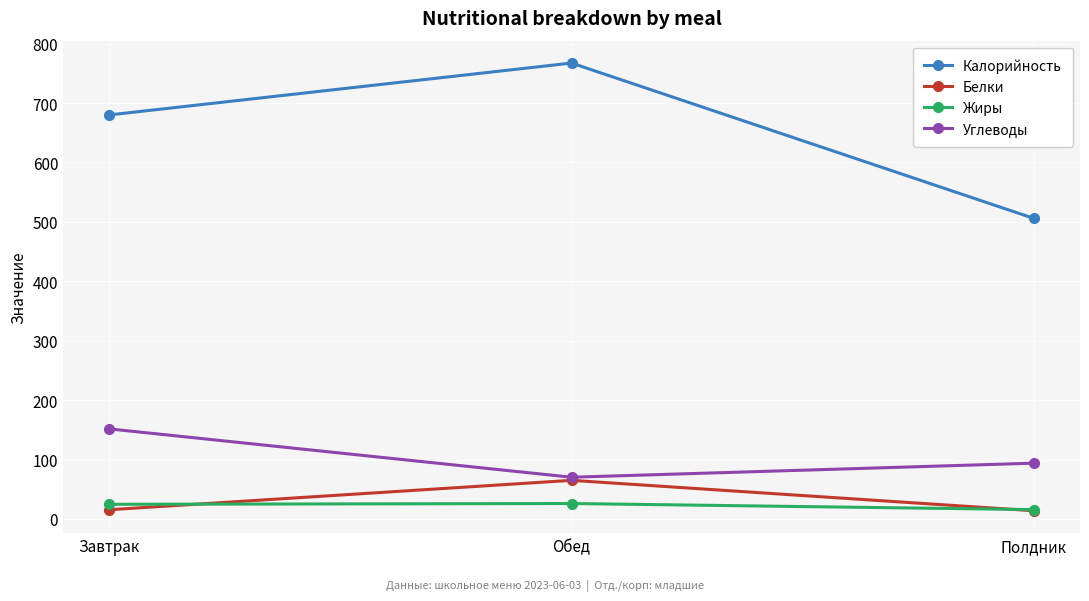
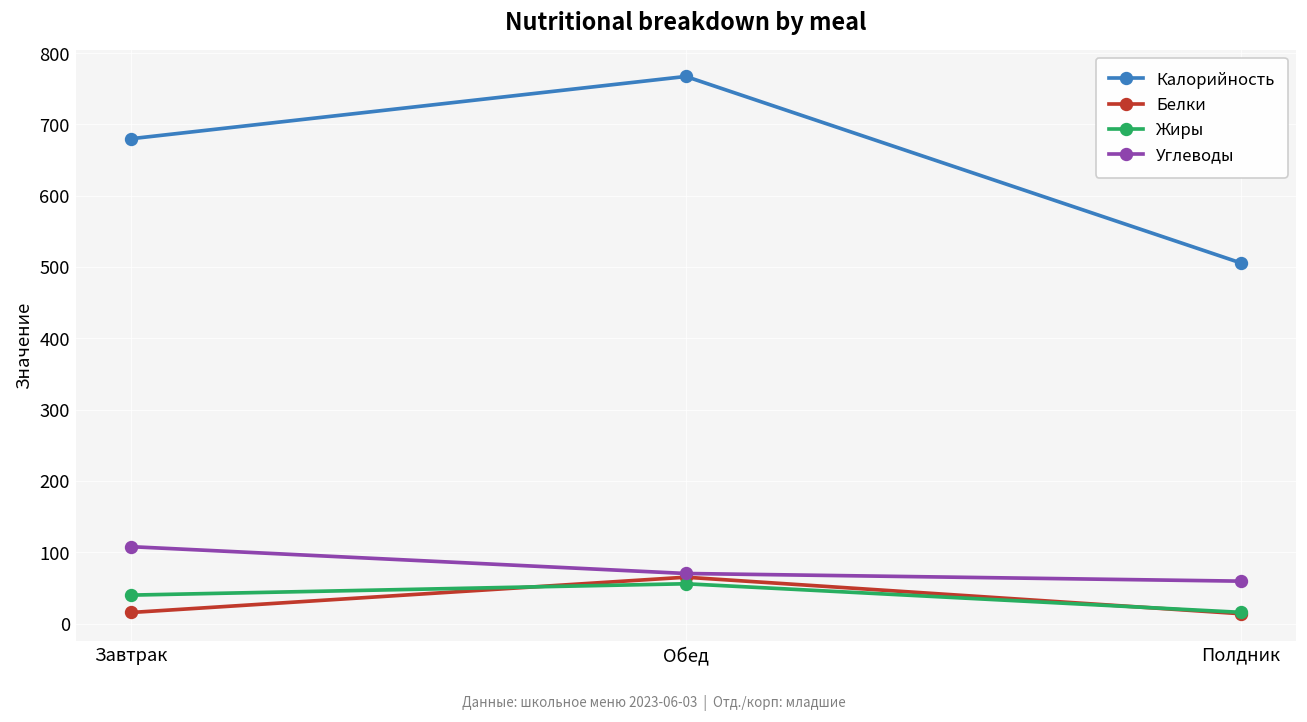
  {
    "Калорийность": {
      "Завтрак": 680,
      "Обед": 770,
      "Полдник": 510
    },
    "Белки": {
      "Завтрак": 20,
      "Обед": 70
    },
    "Жиры": {
-     "Завтрак": 20,
-     "Обед": 30
+     "Завтрак": 40,
+     "Обед": 60
    },
    "Углеводы": {
-     "Завтрак": 150,
+     "Завтрак": 110,
      "Обед": 70,
-     "Полдник": 90
+     "Полдник": 60
    }
  }
